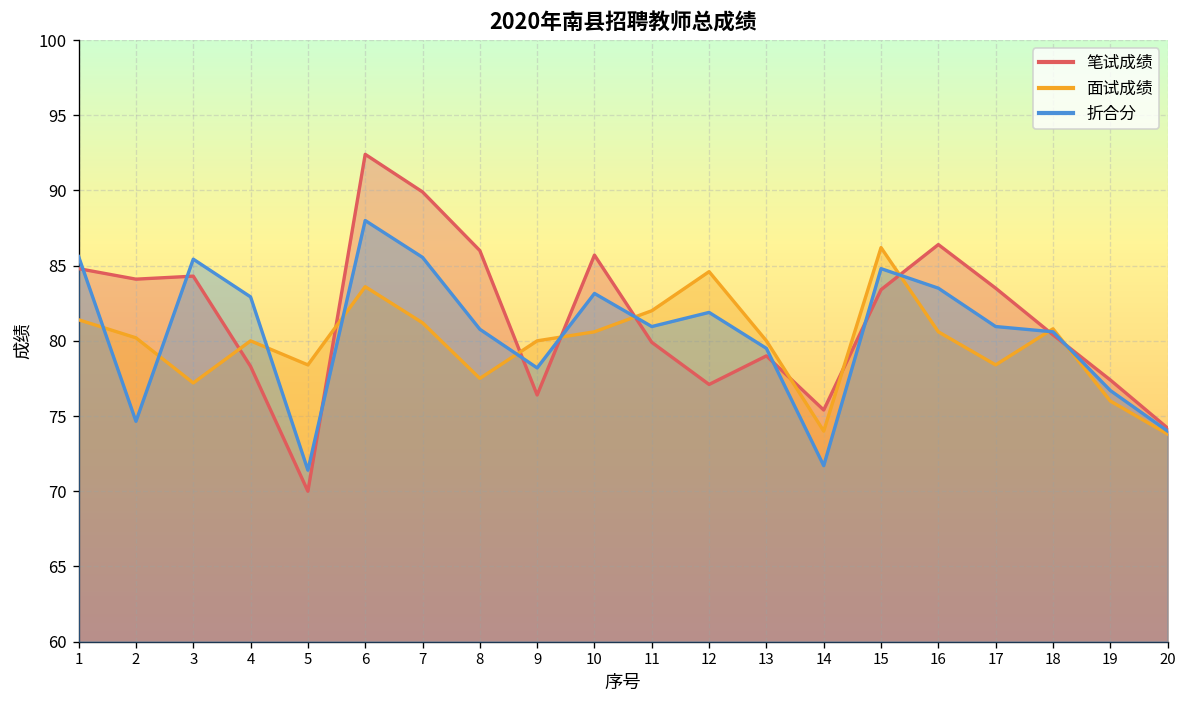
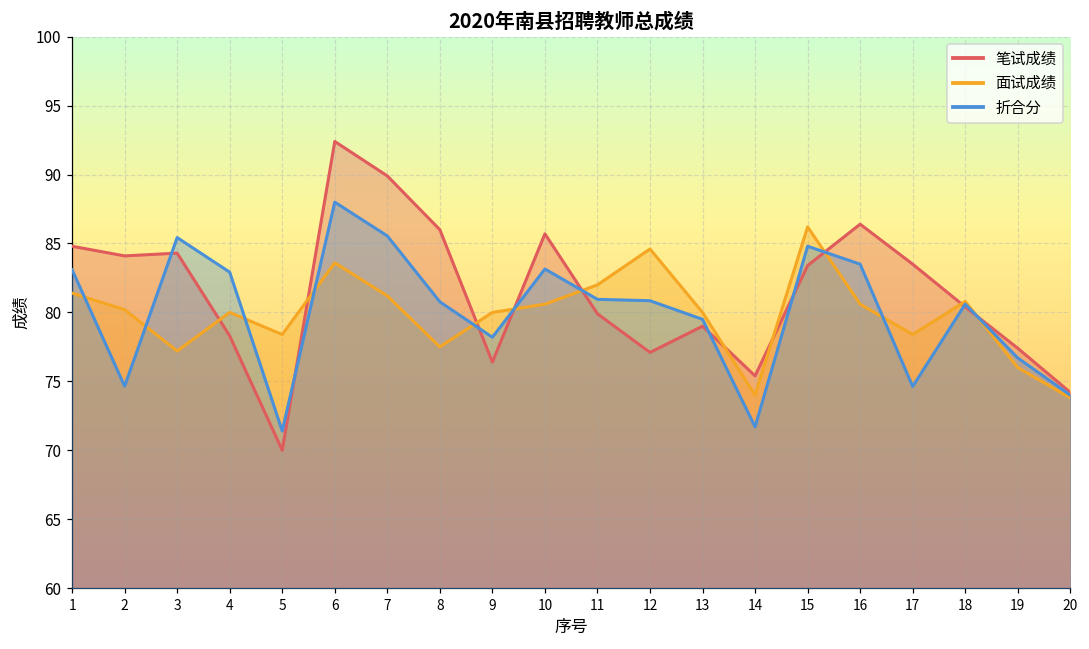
  {
    "折合分": {
-     "1": 85.6,
+     "1": 83.1,
      "2": 74.7,
      "3": 85.4,
      "4": 82.9,
      "5": 71.4,
      "6": 88.0,
      "7": 85.6,
      "8": 80.8,
      "9": 78.2,
      "10": 83.2,
      "11": 81.0,
-     "12": 81.9,
+     "12": 80.9,
      "13": 79.5,
      "14": 71.7,
      "15": 84.8,
      "16": 83.5,
-     "17": 81.0,
+     "17": 74.6,
      "19": 76.7
    }
  }
